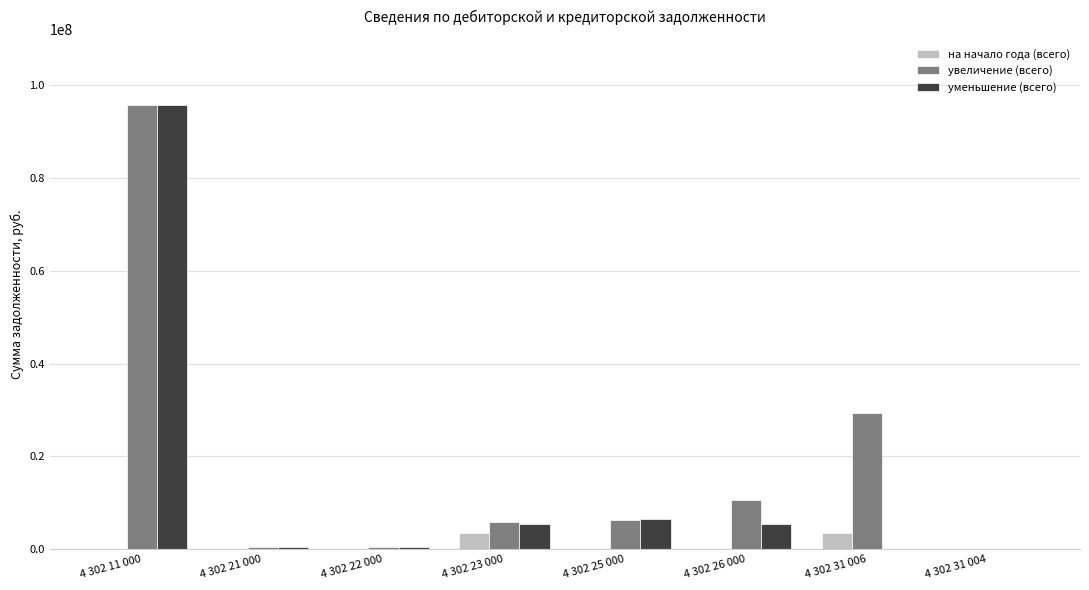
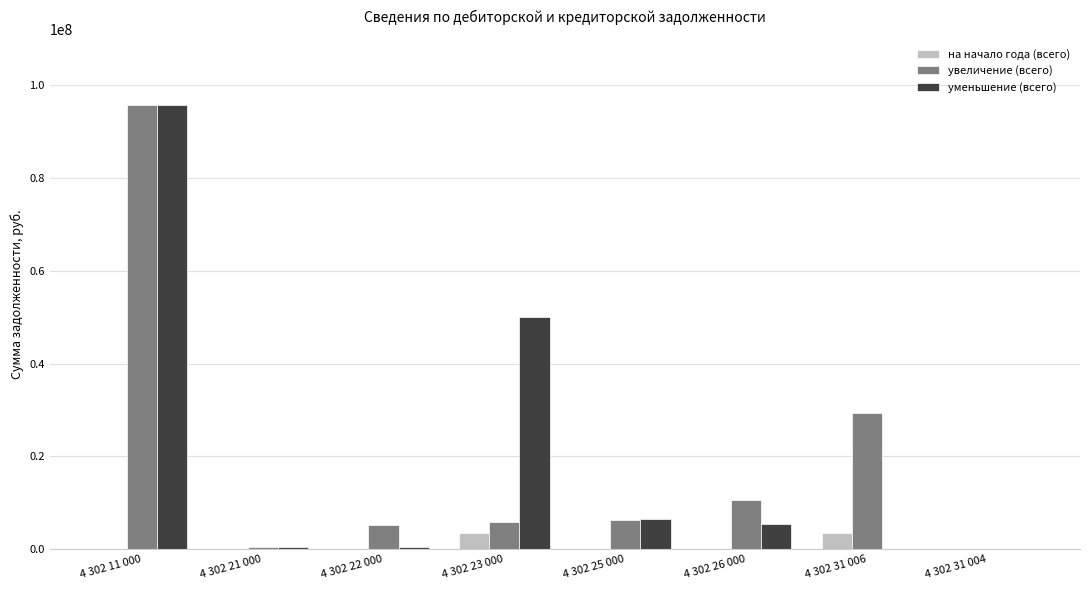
  {
    "на начало года (всего)": {
      "4 302 22 000": 0,
      "4 302 23 000": 4000000,
      "4 302 31 006": 3000000,
      "4 302 31 004": 0
    },
    "увеличение (всего)": {
      "4 302 11 000": 96000000,
-     "4 302 22 000": 1000000,
+     "4 302 22 000": 5000000,
      "4 302 23 000": 6000000,
      "4 302 25 000": 6000000,
      "4 302 26 000": 11000000,
      "4 302 31 006": 29000000
    },
    "уменьшение (всего)": {
      "4 302 11 000": 96000000,
-     "4 302 23 000": 5000000,
+     "4 302 23 000": 50000000,
      "4 302 25 000": 6000000,
      "4 302 26 000": 5000000
    }
  }
